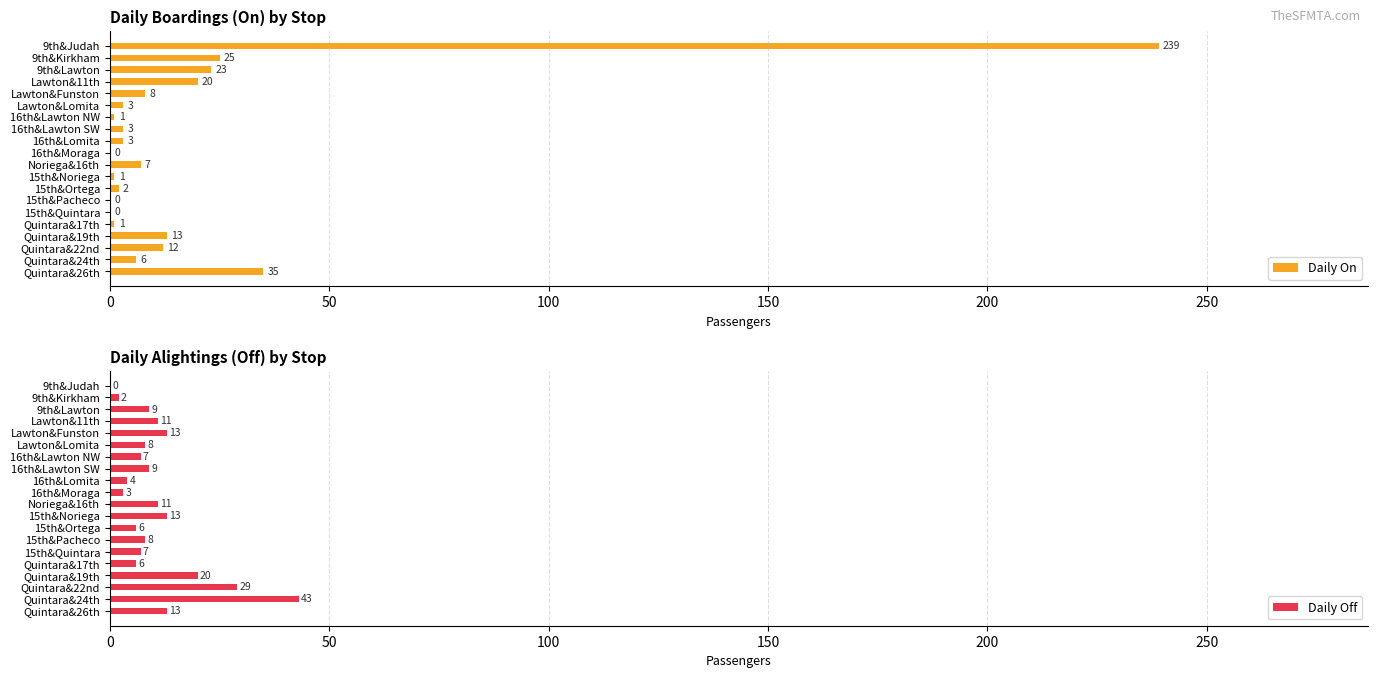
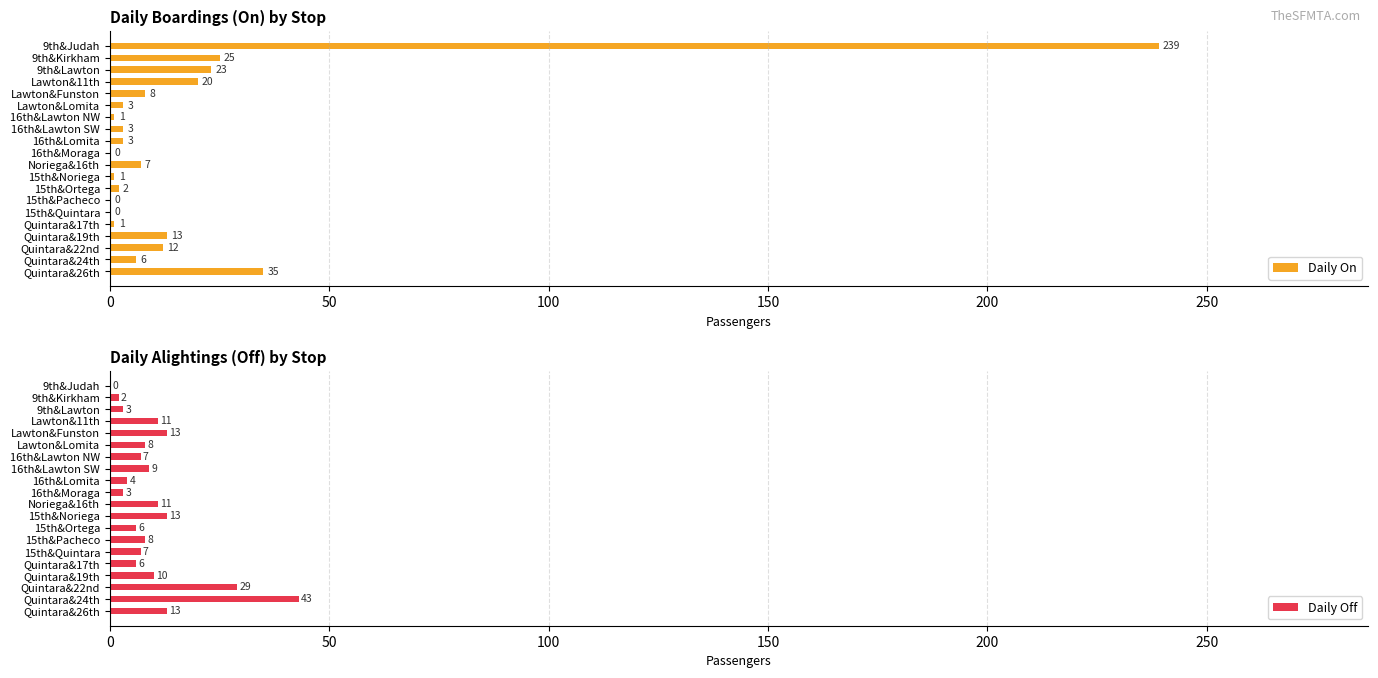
  {
    "Daily Boardings (On) by Stop": {
      "9th&Judah": 239,
      "9th&Kirkham": 25,
      "9th&Lawton": 23,
      "Lawton&11th": 20,
      "Lawton&Funston": 8,
      "Lawton&Lomita": 3,
      "16th&Lawton NW": 1,
      "16th&Lawton SW": 3,
      "16th&Lomita": 3,
      "16th&Moraga": 0,
      "Noriega&16th": 7,
      "15th&Noriega": 1,
      "15th&Ortega": 2,
      "15th&Pacheco": 0,
      "15th&Quintara": 0,
      "Quintara&17th": 1,
      "Quintara&19th": 13,
      "Quintara&22nd": 12,
      "Quintara&24th": 6,
      "Quintara&26th": 35
    },
    "Daily Alightings (Off) by Stop": {
      "9th&Judah": 0,
      "9th&Kirkham": 2,
-     "9th&Lawton": 9,
+     "9th&Lawton": 3,
      "Lawton&11th": 11,
      "Lawton&Funston": 13,
      "Lawton&Lomita": 8,
      "16th&Lawton NW": 7,
      "16th&Lawton SW": 9,
      "16th&Lomita": 4,
      "16th&Moraga": 3,
      "Noriega&16th": 11,
      "15th&Noriega": 13,
      "15th&Ortega": 6,
      "15th&Pacheco": 8,
      "15th&Quintara": 7,
      "Quintara&17th": 6,
-     "Quintara&19th": 20,
+     "Quintara&19th": 10,
      "Quintara&22nd": 29,
      "Quintara&24th": 43,
      "Quintara&26th": 13
    }
  }
